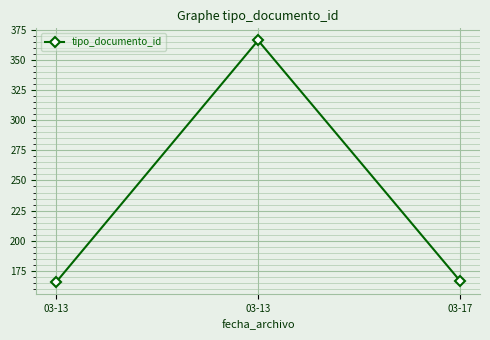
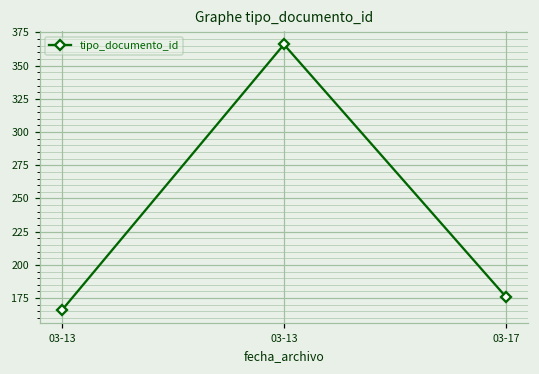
  {
-   "03-17": 167
+   "03-17": 176
  }
